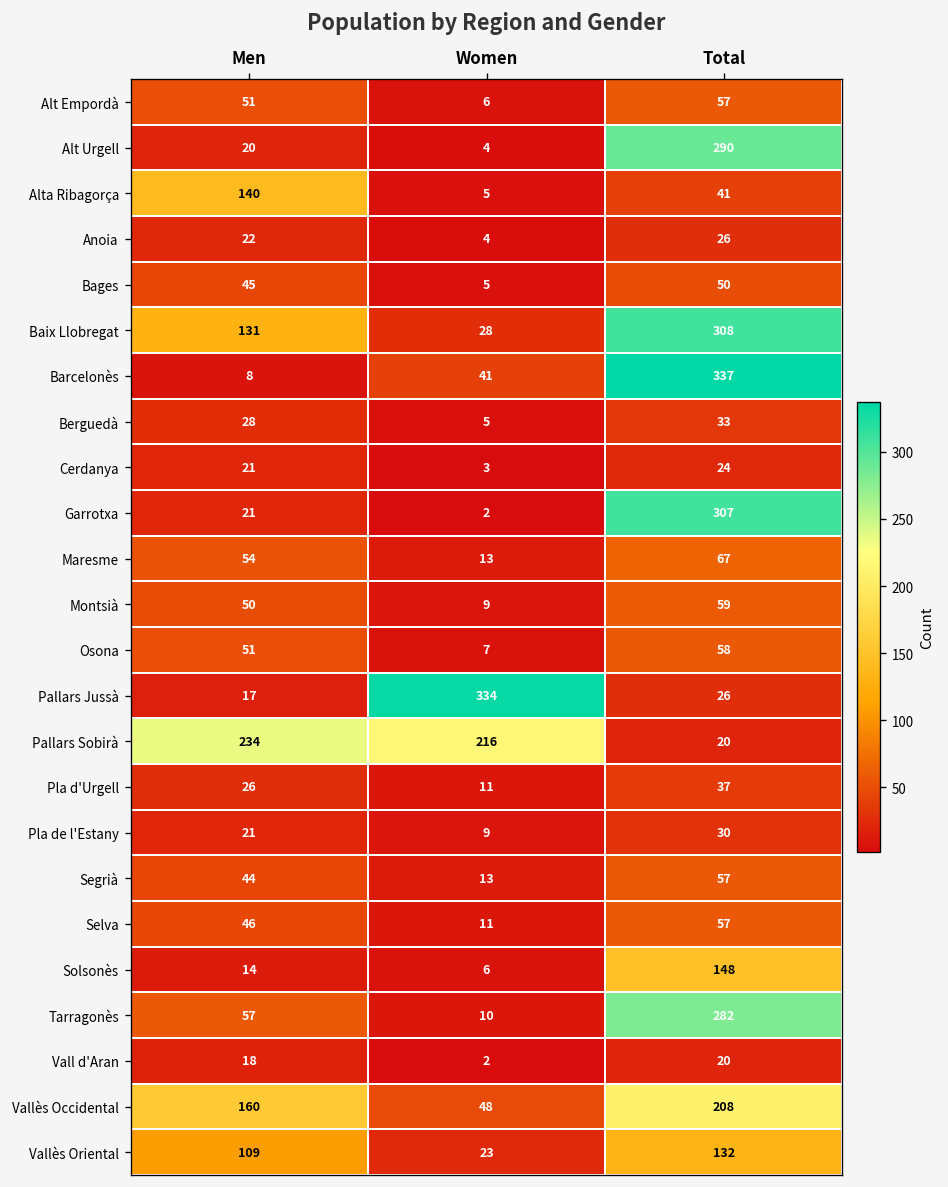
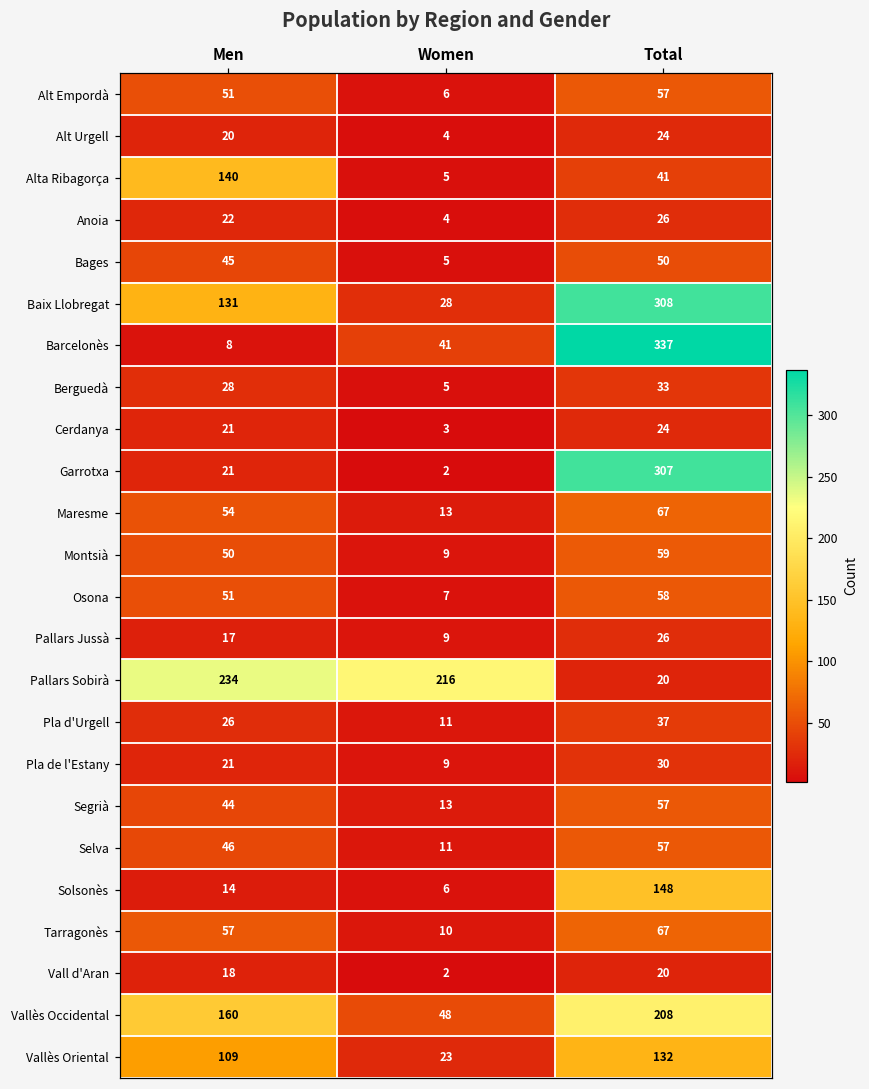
  {
    "Alt Empordà": {
      "Men": 51,
      "Women": 6,
      "Total": 57
    },
    "Alt Urgell": {
      "Men": 20,
      "Women": 4,
-     "Total": 290
+     "Total": 24
    },
    "Alta Ribagorça": {
      "Men": 140,
      "Women": 5,
      "Total": 41
    },
    "Anoia": {
      "Men": 22,
      "Women": 4,
      "Total": 26
    },
    "Bages": {
      "Men": 45,
      "Women": 5,
      "Total": 50
    },
    "Baix Llobregat": {
      "Men": 131,
      "Women": 28,
      "Total": 308
    },
    "Barcelonès": {
      "Men": 8,
      "Women": 41,
      "Total": 337
    },
    "Berguedà": {
      "Men": 28,
      "Women": 5,
      "Total": 33
    },
    "Cerdanya": {
      "Men": 21,
      "Women": 3,
      "Total": 24
    },
    "Garrotxa": {
      "Men": 21,
      "Women": 2,
      "Total": 307
    },
    "Maresme": {
      "Men": 54,
      "Women": 13,
      "Total": 67
    },
    "Montsià": {
      "Men": 50,
      "Women": 9,
      "Total": 59
    },
    "Osona": {
      "Men": 51,
      "Women": 7,
      "Total": 58
    },
    "Pallars Jussà": {
      "Men": 17,
-     "Women": 334,
+     "Women": 9,
      "Total": 26
    },
    "Pallars Sobirà": {
      "Men": 234,
      "Women": 216,
      "Total": 20
    },
    "Pla d'Urgell": {
      "Men": 26,
      "Women": 11,
      "Total": 37
    },
    "Pla de l'Estany": {
      "Men": 21,
      "Women": 9,
      "Total": 30
    },
    "Segrià": {
      "Men": 44,
      "Women": 13,
      "Total": 57
    },
    "Selva": {
      "Men": 46,
      "Women": 11,
      "Total": 57
    },
    "Solsonès": {
      "Men": 14,
      "Women": 6,
      "Total": 148
    },
    "Tarragonès": {
      "Men": 57,
      "Women": 10,
-     "Total": 282
+     "Total": 67
    },
    "Vall d'Aran": {
      "Men": 18,
      "Women": 2,
      "Total": 20
    },
    "Vallès Occidental": {
      "Men": 160,
      "Women": 48,
      "Total": 208
    },
    "Vallès Oriental": {
      "Men": 109,
      "Women": 23,
      "Total": 132
    }
  }
